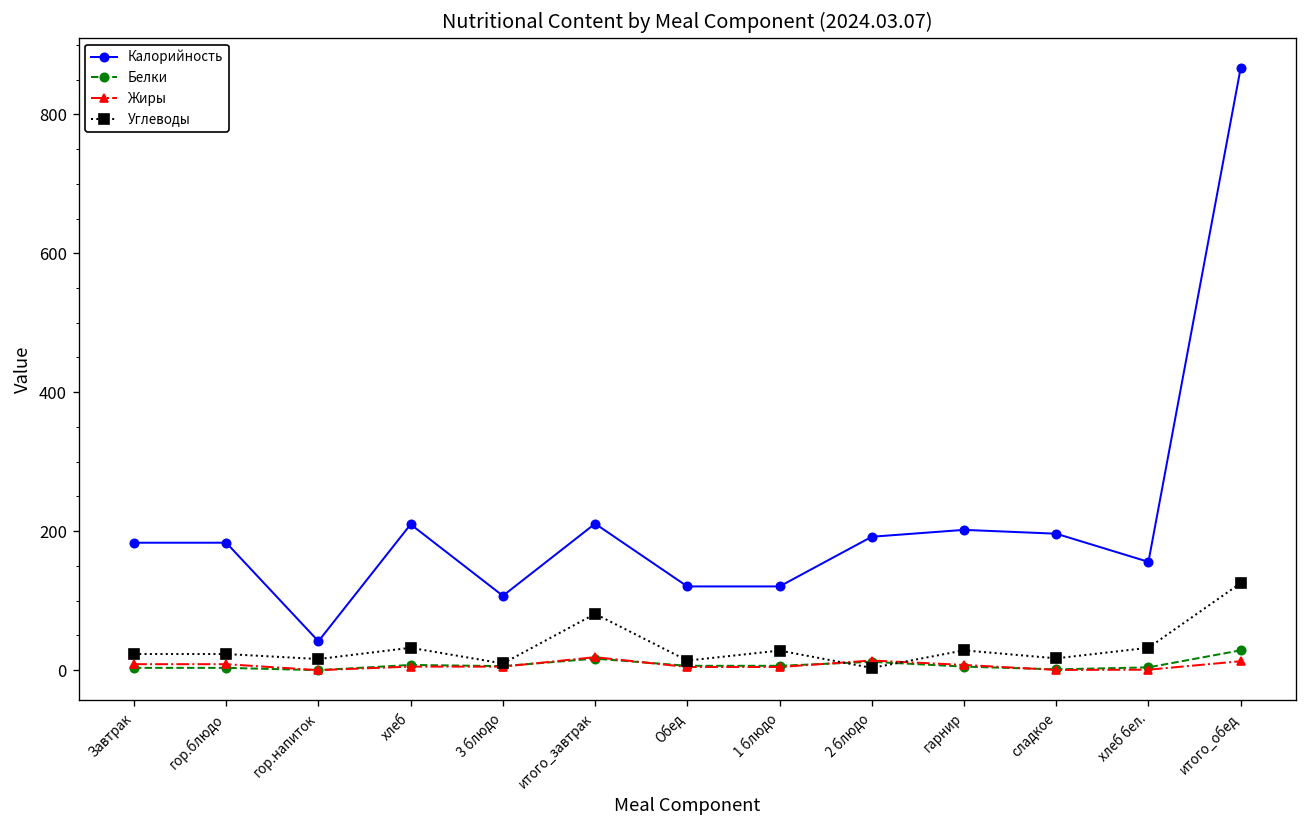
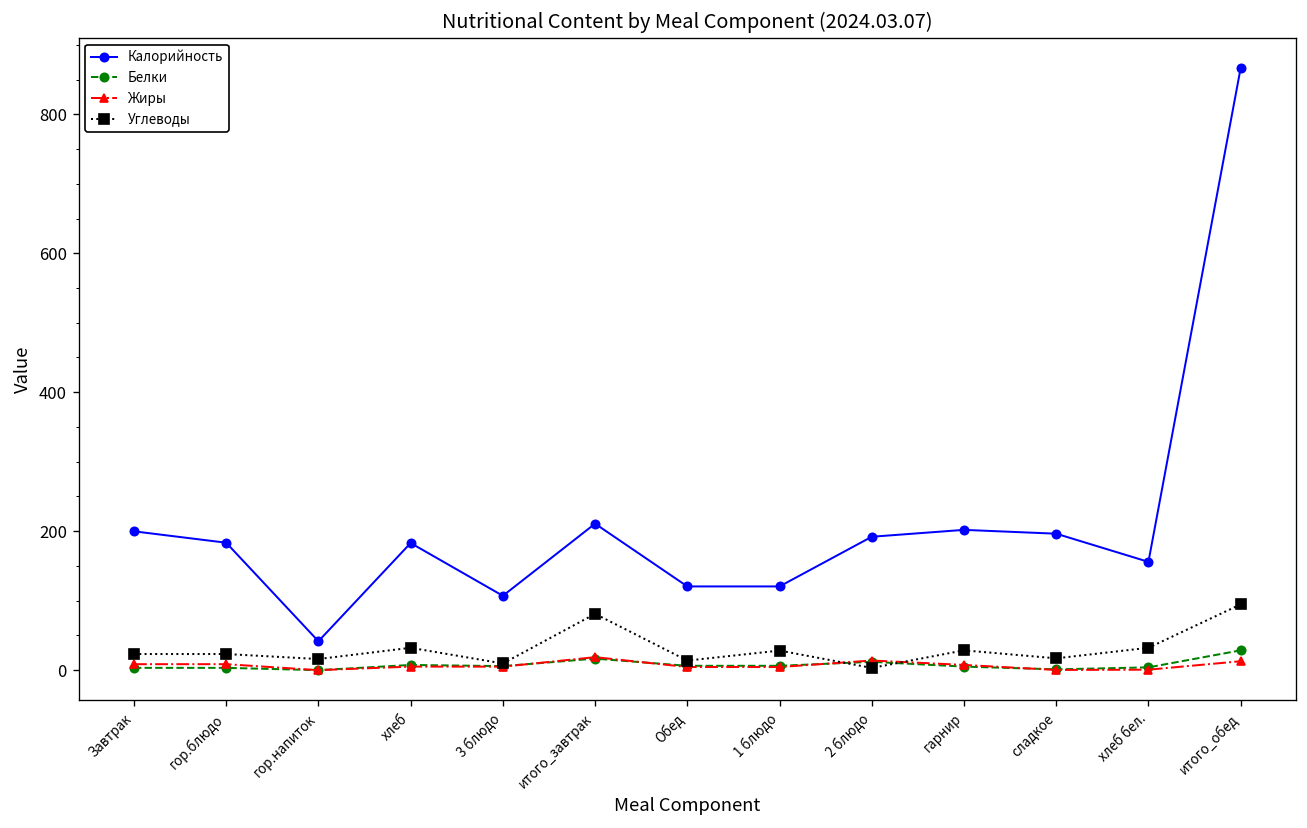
  {
    "Калорийность": {
-     "Завтрак": 180,
+     "Завтрак": 200,
      "гор.блюдо": 180,
      "гор.напиток": 40,
-     "хлеб": 210,
+     "хлеб": 180,
      "3 блюдо": 110,
      "итого_завтрак": 210,
      "Обед": 120,
      "1 блюдо": 120,
      "2 блюдо": 190,
      "гарнир": 200,
      "сладкое": 200,
      "хлеб бел.": 160,
      "итого_обед": 870
    },
    "Белки": {
      "Завтрак": 0,
      "гор.блюдо": 0,
      "итого_обед": 30
    },
    "Жиры": {
      "Завтрак": 10,
      "гор.блюдо": 10,
      "итого_обед": 10
    },
    "Углеводы": {
      "Завтрак": 20,
      "гор.блюдо": 20,
      "гор.напиток": 20,
      "хлеб": 30,
      "итого_завтрак": 80,
      "Обед": 10,
      "1 блюдо": 30,
      "2 блюдо": 0,
      "гарнир": 30,
      "сладкое": 20,
      "хлеб бел.": 30,
-     "итого_обед": 130
+     "итого_обед": 90
    }
  }
